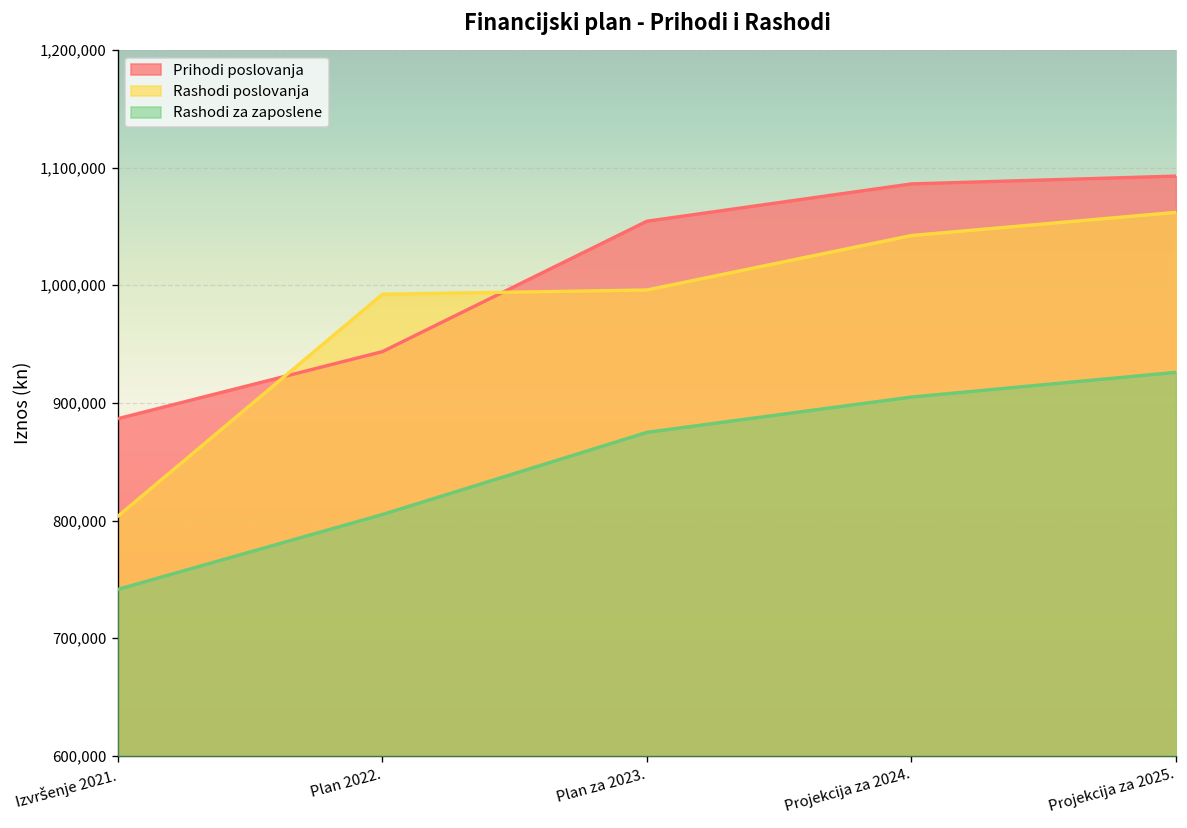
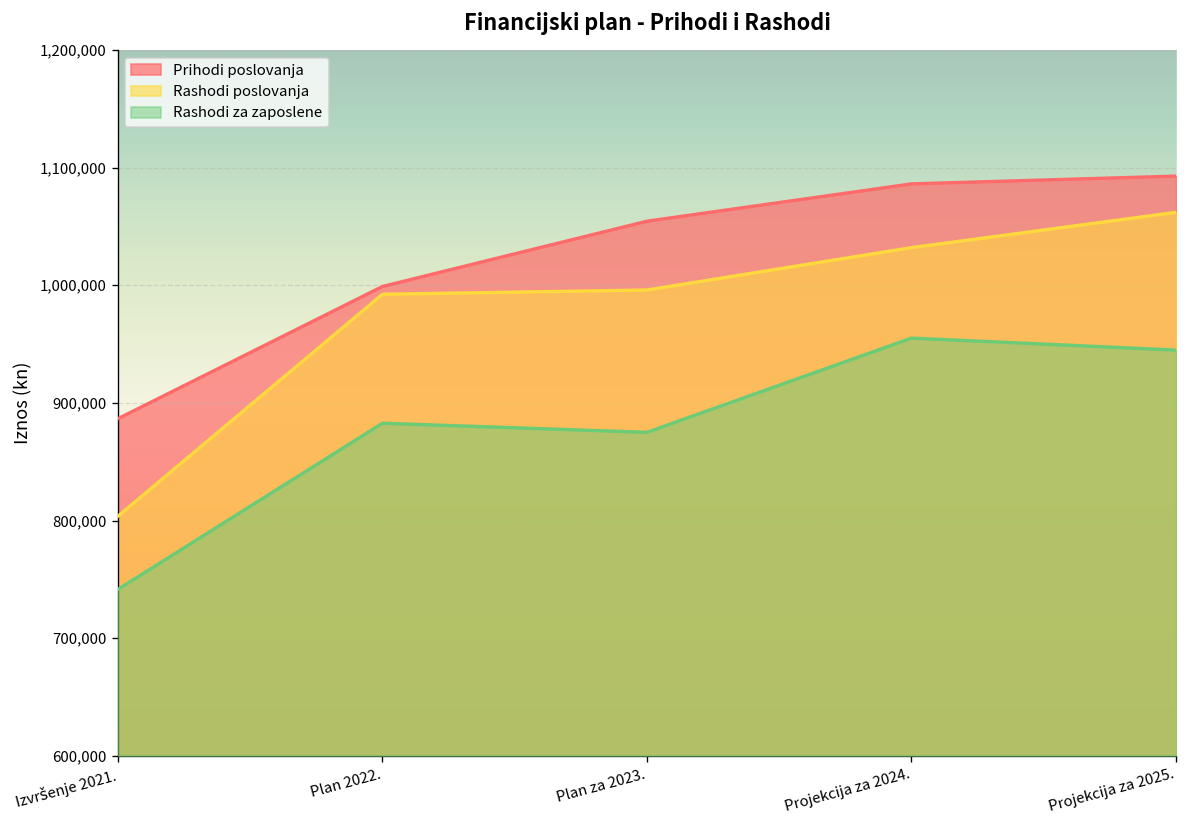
  {
    "Prihodi poslovanja": {
      "Izvršenje 2021.": "890,000",
-     "Plan 2022.": "940,000",
+     "Plan 2022.": "1,000,000",
      "Plan za 2023.": "1,050,000",
      "Projekcija za 2024.": "1,090,000",
      "Projekcija za 2025.": "1,090,000"
    },
    "Rashodi poslovanja": {
      "Izvršenje 2021.": "800,000",
      "Plan 2022.": "990,000",
      "Plan za 2023.": "1,000,000",
-     "Projekcija za 2024.": "1,040,000",
+     "Projekcija za 2024.": "1,030,000",
      "Projekcija za 2025.": "1,060,000"
    },
    "Rashodi za zaposlene": {
      "Izvršenje 2021.": "740,000",
-     "Plan 2022.": "810,000",
+     "Plan 2022.": "880,000",
      "Plan za 2023.": "880,000",
-     "Projekcija za 2024.": "910,000",
-     "Projekcija za 2025.": "930,000"
+     "Projekcija za 2024.": "960,000",
+     "Projekcija za 2025.": "940,000"
    }
  }
